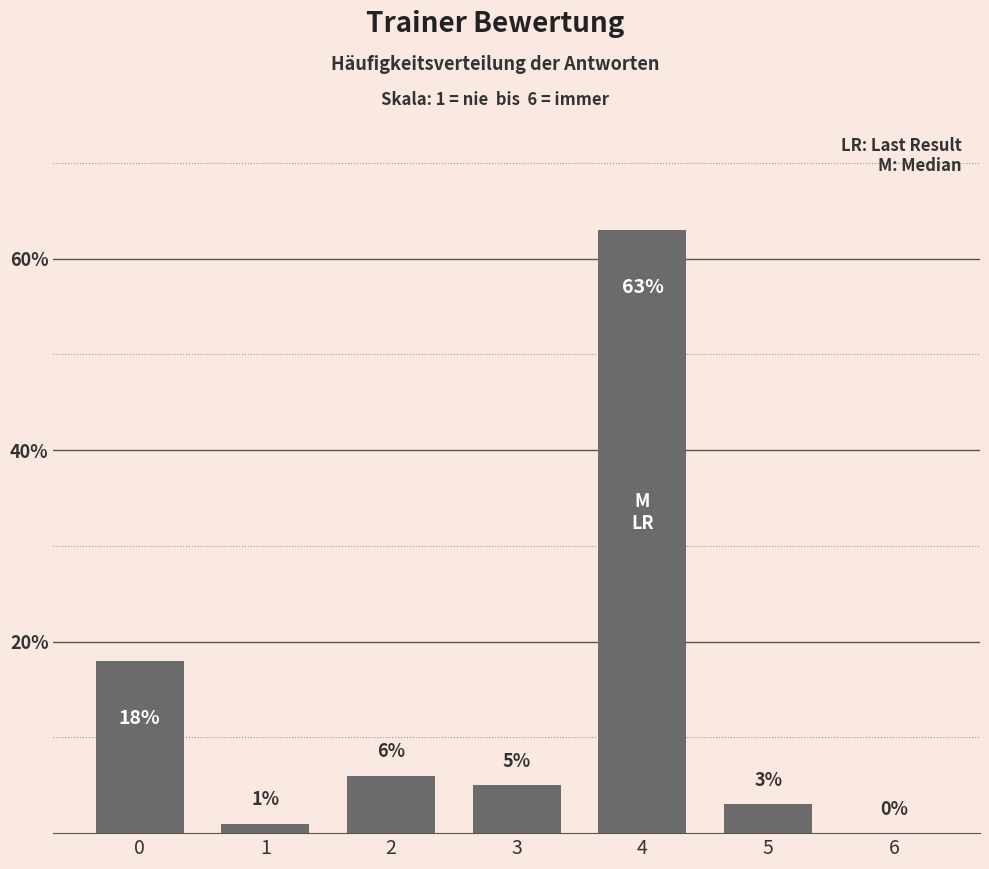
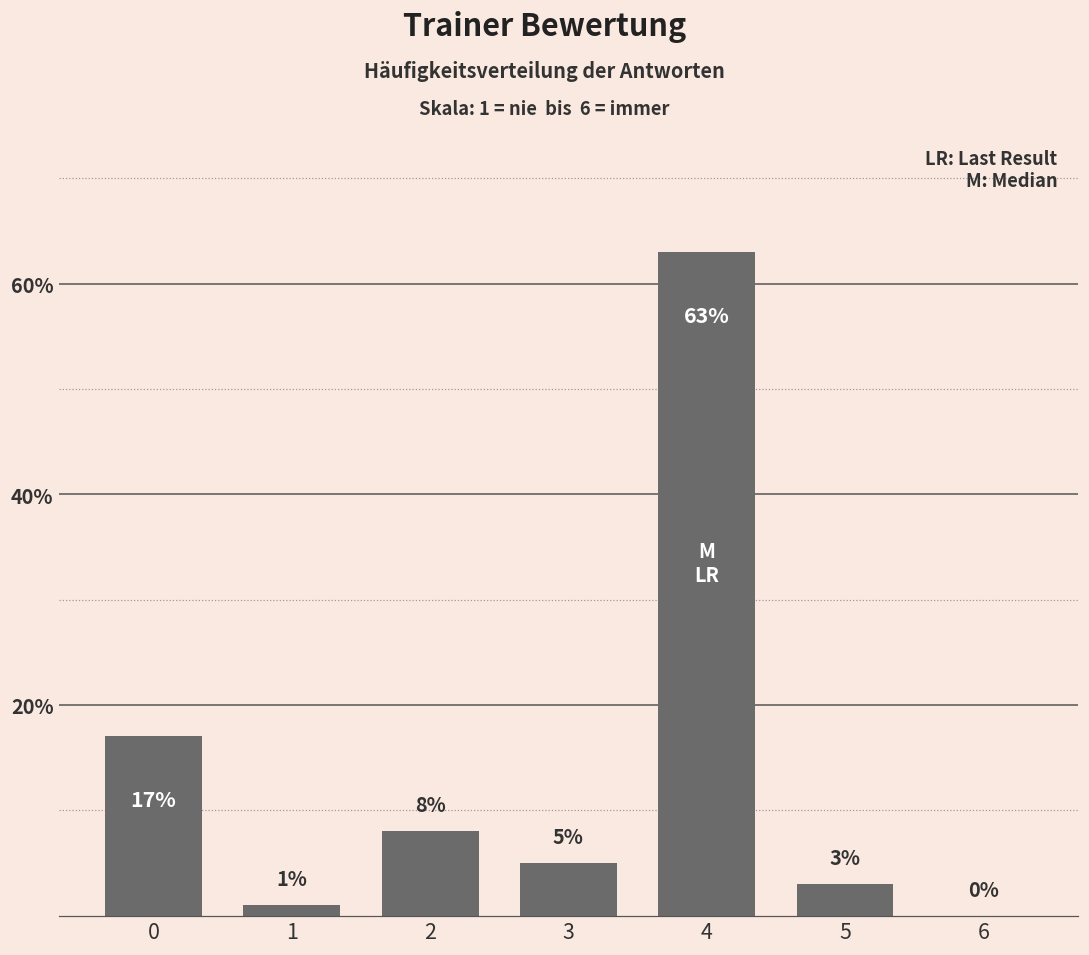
  {
-   "0": "18%",
+   "0": "17%",
    "1": "1%",
-   "2": "6%",
+   "2": "8%",
    "3": "5%",
    "4": "63%",
    "5": "3%",
    "6": "0%"
  }
